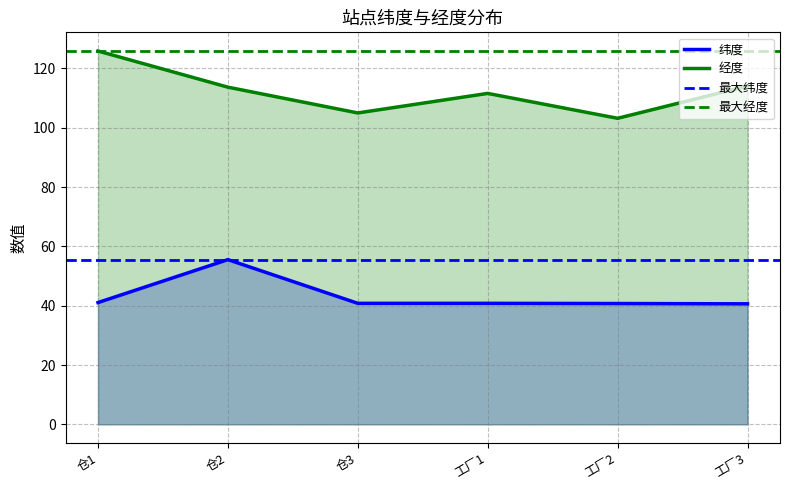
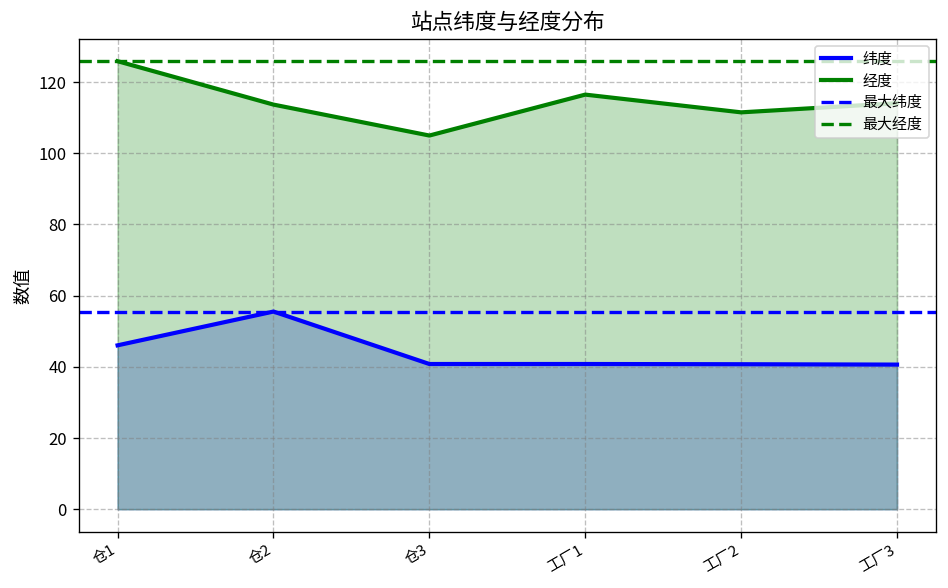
  {
    "纬度": {
-     "仓1": 41,
+     "仓1": 46,
      "仓2": 56,
      "仓3": 41,
      "工厂1": 41,
      "工厂2": 41,
      "工厂3": 41
    },
    "经度": {
      "仓1": 126,
      "仓2": 114,
      "仓3": 105,
-     "工厂1": 112,
-     "工厂2": 103
+     "工厂1": 116,
+     "工厂2": 112
    }
  }
